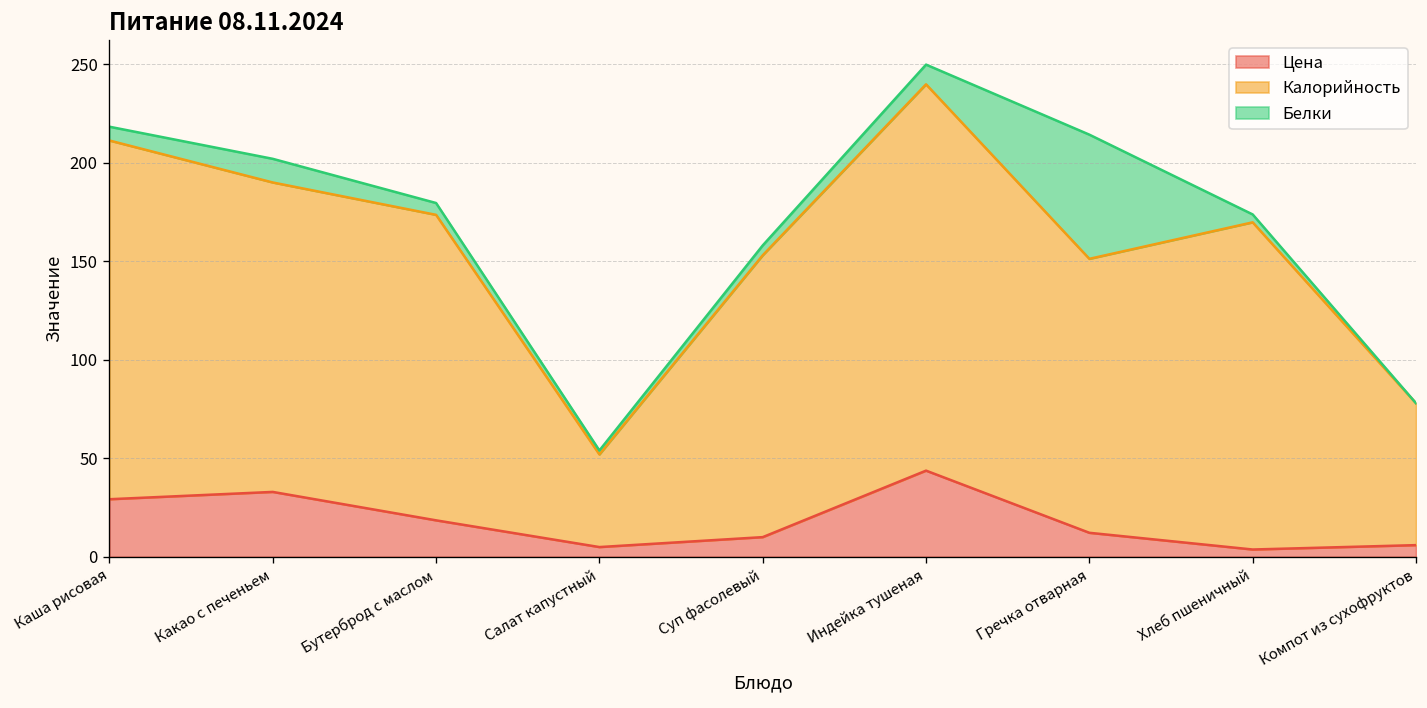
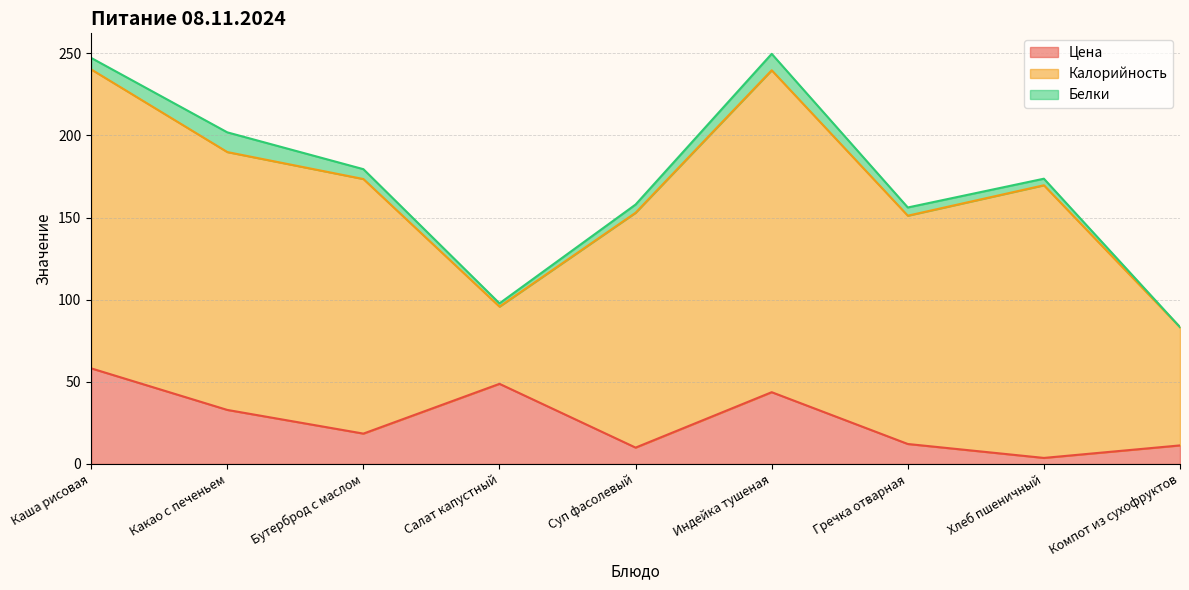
  {
    "Цена": {
-     "Каша рисовая": 29,
+     "Каша рисовая": 58,
      "Какао с печеньем": 33,
      "Бутерброд с маслом": 18,
-     "Салат капустный": 5,
+     "Салат капустный": 49,
      "Суп фасолевый": 10,
      "Индейка тушеная": 44,
      "Гречка отварная": 12,
      "Хлеб пшеничный": 4,
-     "Компот из сухофруктов": 6
+     "Компот из сухофруктов": 11
    },
    "Калорийность": {
      "Каша рисовая": 182,
      "Какао с печеньем": 157,
      "Бутерброд с маслом": 155,
      "Салат капустный": 47,
      "Суп фасолевый": 143,
      "Индейка тушеная": 196,
      "Гречка отварная": 139,
      "Хлеб пшеничный": 166
    },
    "Белки": {
      "Каша рисовая": 7,
      "Какао с печеньем": 12,
      "Бутерброд с маслом": 6,
      "Салат капустный": 2,
      "Суп фасолевый": 5,
      "Индейка тушеная": 10,
-     "Гречка отварная": 63,
+     "Гречка отварная": 5,
      "Хлеб пшеничный": 4
    }
  }
